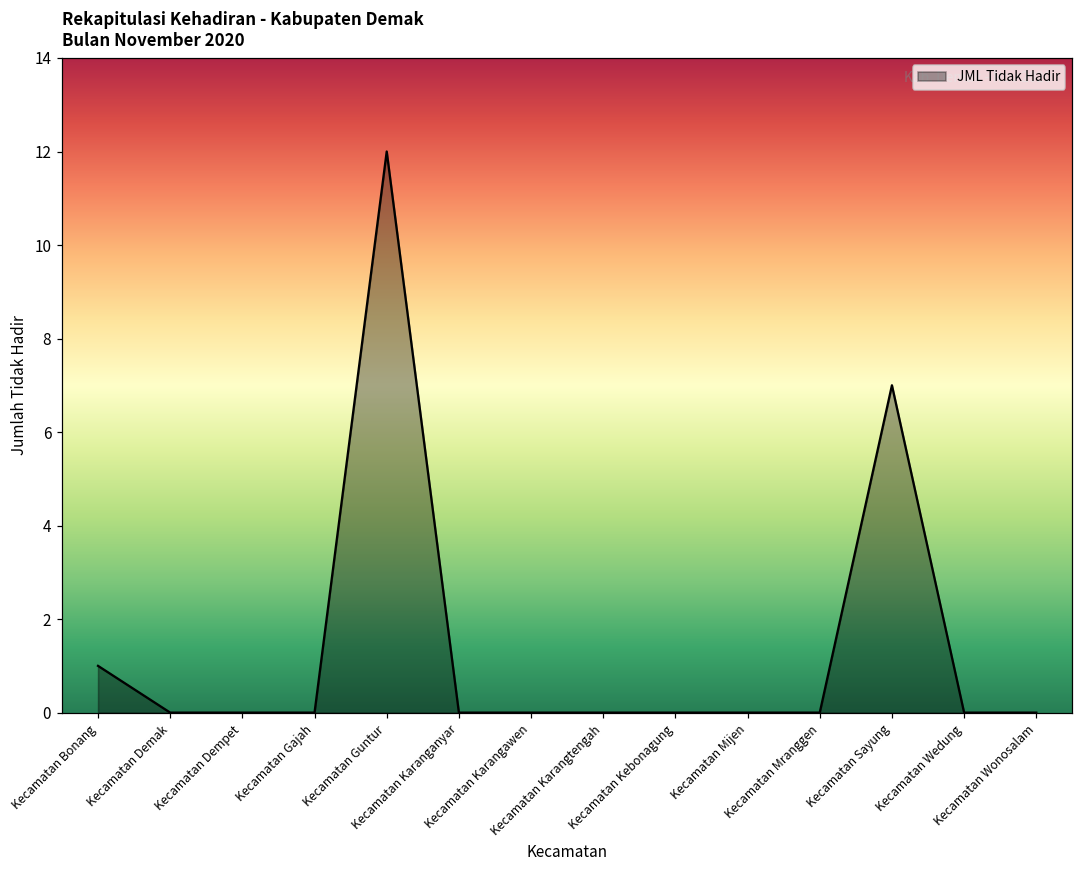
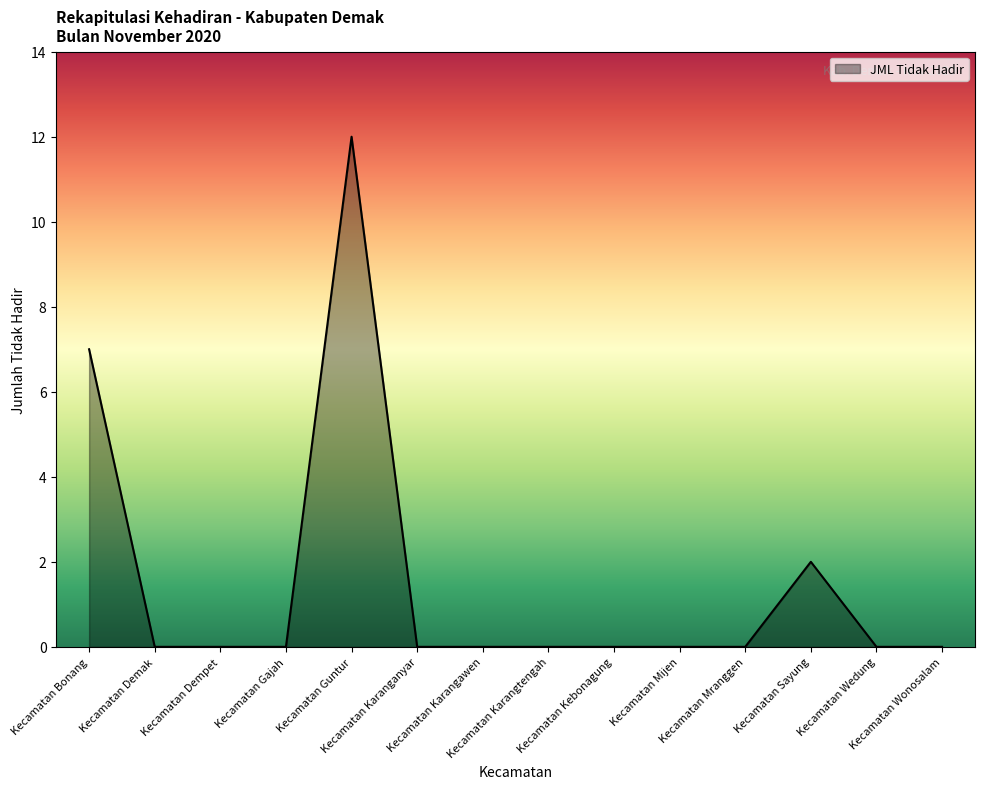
  {
-   "Kecamatan Bonang": 1,
+   "Kecamatan Bonang": 7,
    "Kecamatan Demak": 0,
    "Kecamatan Dempet": 0,
    "Kecamatan Gajah": 0,
    "Kecamatan Guntur": 12,
    "Kecamatan Karanganyar": 0,
    "Kecamatan Karangawen": 0,
    "Kecamatan Karangtengah": 0,
    "Kecamatan Kebonagung": 0,
    "Kecamatan Mijen": 0,
    "Kecamatan Mranggen": 0,
-   "Kecamatan Sayung": 7,
+   "Kecamatan Sayung": 2,
    "Kecamatan Wedung": 0,
    "Kecamatan Wonosalam": 0
  }
